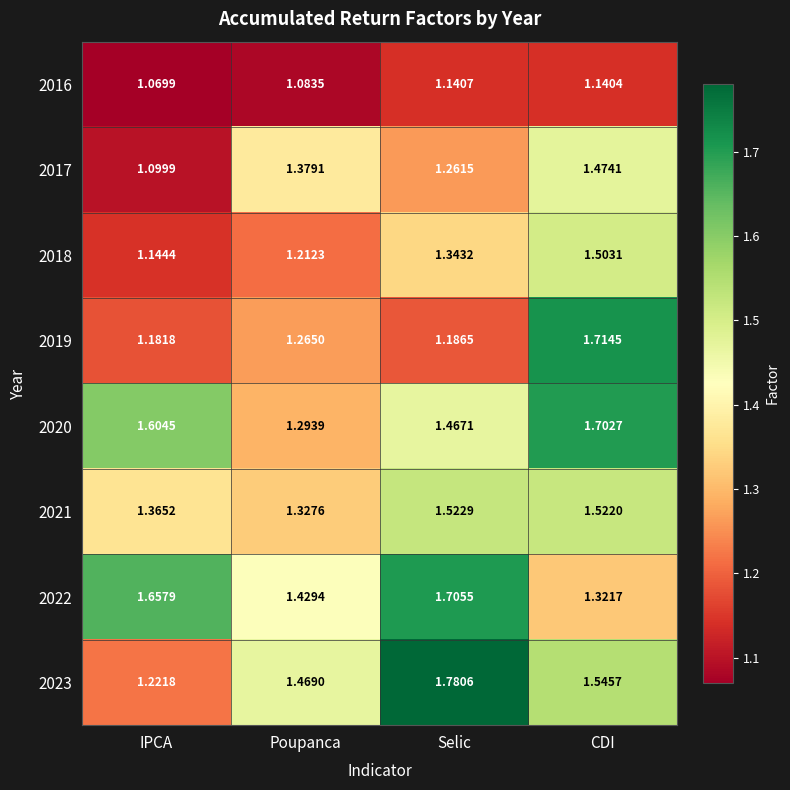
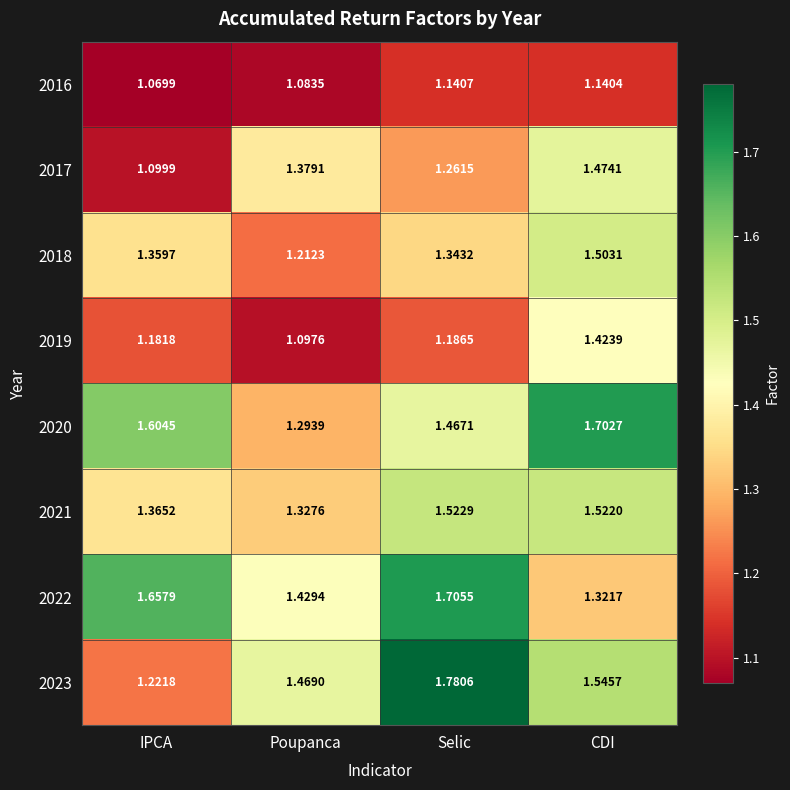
  {
    "2016": {
      "IPCA": 1.0699,
      "Poupanca": 1.0835,
      "Selic": 1.1407,
      "CDI": 1.1404
    },
    "2017": {
      "IPCA": 1.0999,
      "Poupanca": 1.3791,
      "Selic": 1.2615,
      "CDI": 1.4741
    },
    "2018": {
-     "IPCA": 1.1444,
+     "IPCA": 1.3597,
      "Poupanca": 1.2123,
      "Selic": 1.3432,
      "CDI": 1.5031
    },
    "2019": {
      "IPCA": 1.1818,
-     "Poupanca": 1.2650,
+     "Poupanca": 1.0976,
      "Selic": 1.1865,
-     "CDI": 1.7145
+     "CDI": 1.4239
    },
    "2020": {
      "IPCA": 1.6045,
      "Poupanca": 1.2939,
      "Selic": 1.4671,
      "CDI": 1.7027
    },
    "2021": {
      "IPCA": 1.3652,
      "Poupanca": 1.3276,
      "Selic": 1.5229,
      "CDI": 1.5220
    },
    "2022": {
      "IPCA": 1.6579,
      "Poupanca": 1.4294,
      "Selic": 1.7055,
      "CDI": 1.3217
    },
    "2023": {
      "IPCA": 1.2218,
      "Poupanca": 1.4690,
      "Selic": 1.7806,
      "CDI": 1.5457
    }
  }
